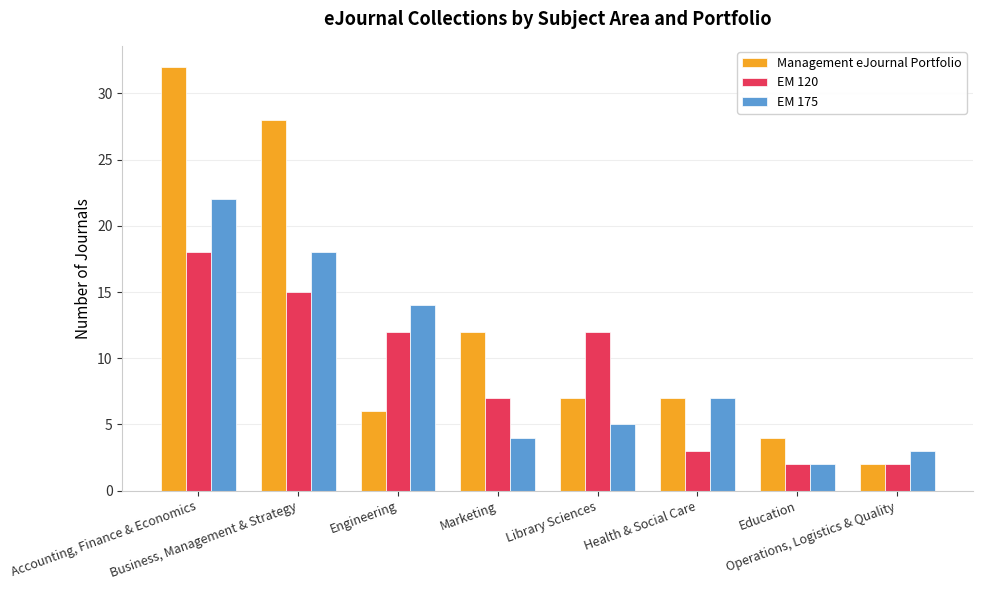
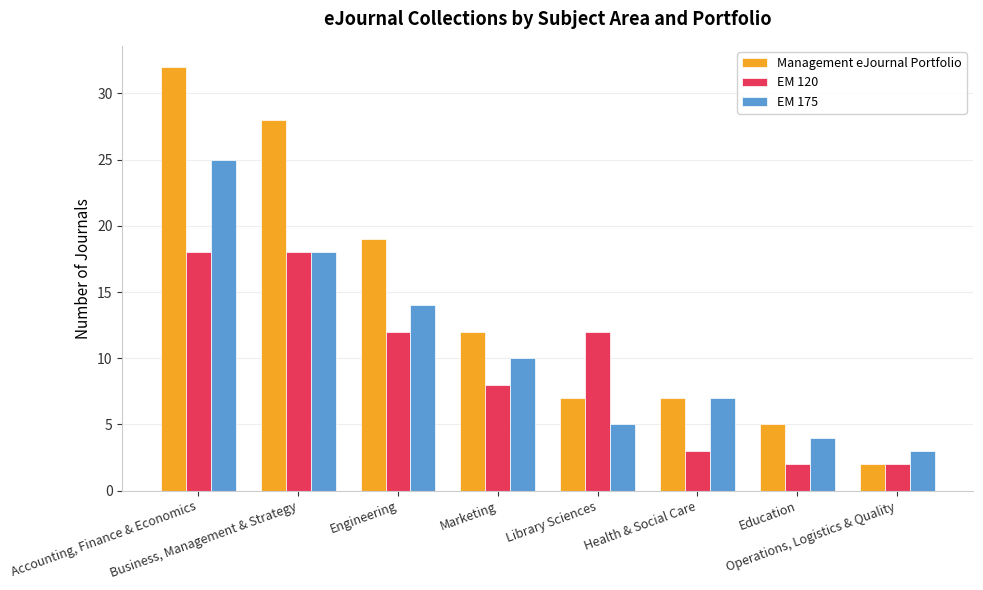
  {
    "Management eJournal Portfolio": {
      "Accounting, Finance & Economics": 32,
      "Business, Management & Strategy": 28,
-     "Engineering": 6,
+     "Engineering": 19,
      "Marketing": 12,
      "Library Sciences": 7,
      "Health & Social Care": 7,
-     "Education": 4,
+     "Education": 5,
      "Operations, Logistics & Quality": 2
    },
    "EM 120": {
      "Accounting, Finance & Economics": 18,
-     "Business, Management & Strategy": 15,
+     "Business, Management & Strategy": 18,
      "Engineering": 12,
-     "Marketing": 7,
+     "Marketing": 8,
      "Library Sciences": 12,
      "Health & Social Care": 3,
      "Education": 2,
      "Operations, Logistics & Quality": 2
    },
    "EM 175": {
-     "Accounting, Finance & Economics": 22,
+     "Accounting, Finance & Economics": 25,
      "Business, Management & Strategy": 18,
      "Engineering": 14,
-     "Marketing": 4,
+     "Marketing": 10,
      "Library Sciences": 5,
      "Health & Social Care": 7,
-     "Education": 2,
+     "Education": 4,
      "Operations, Logistics & Quality": 3
    }
  }
